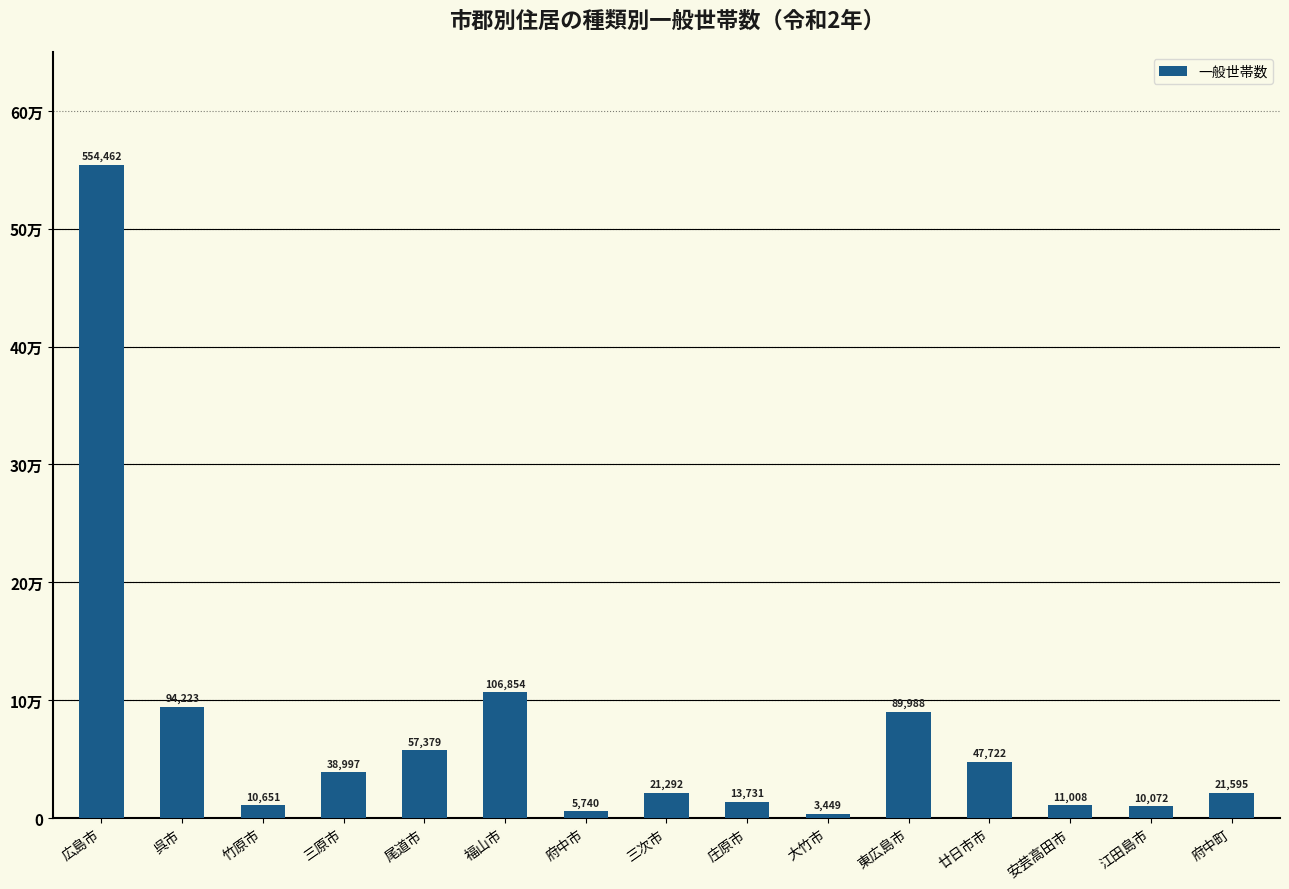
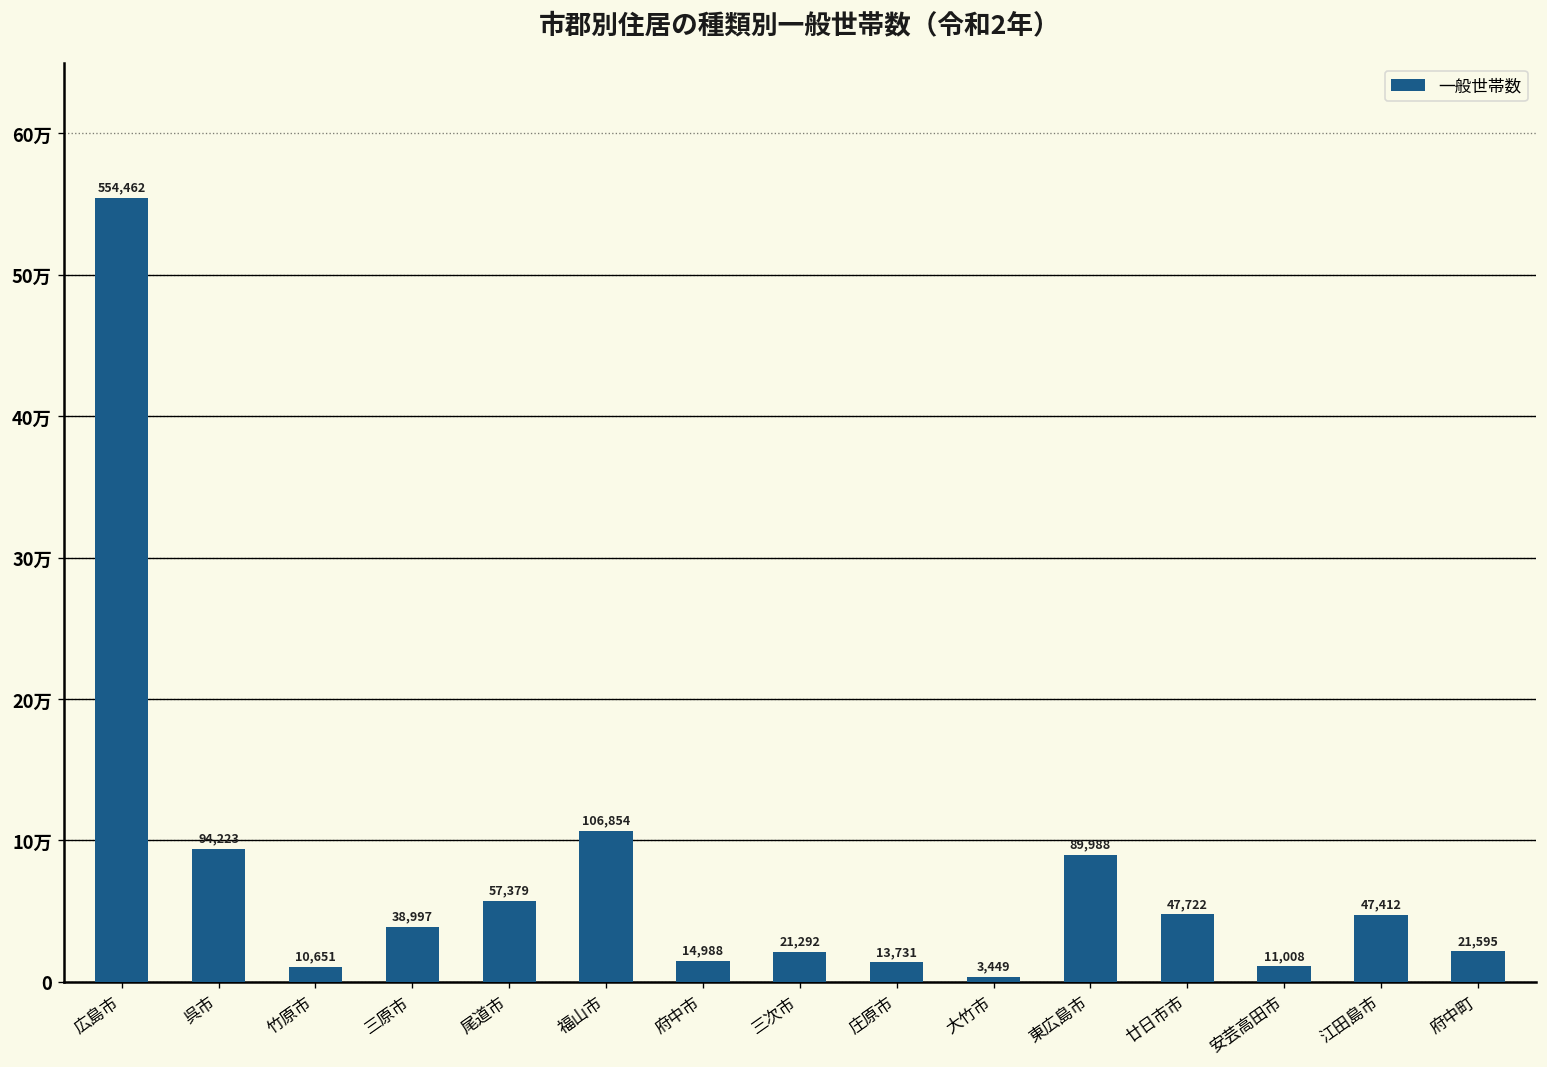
  {
    "広島市": "554,462",
    "呉市": "94,223",
    "竹原市": "10,651",
    "三原市": "38,997",
    "尾道市": "57,379",
    "福山市": "106,854",
-   "府中市": "5,740",
+   "府中市": "14,988",
    "三次市": "21,292",
    "庄原市": "13,731",
    "大竹市": "3,449",
    "東広島市": "89,988",
    "廿日市市": "47,722",
    "安芸高田市": "11,008",
-   "江田島市": "10,072",
+   "江田島市": "47,412",
    "府中町": "21,595"
  }
